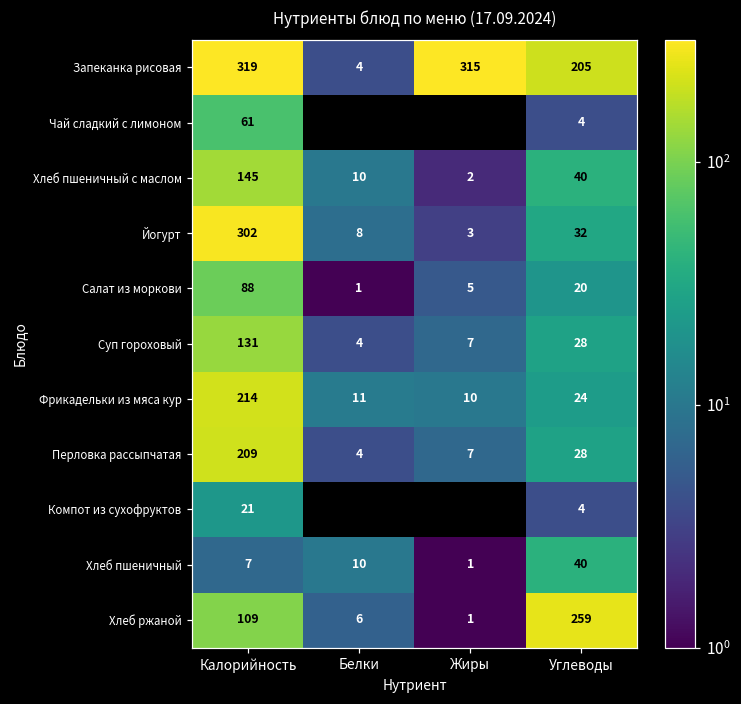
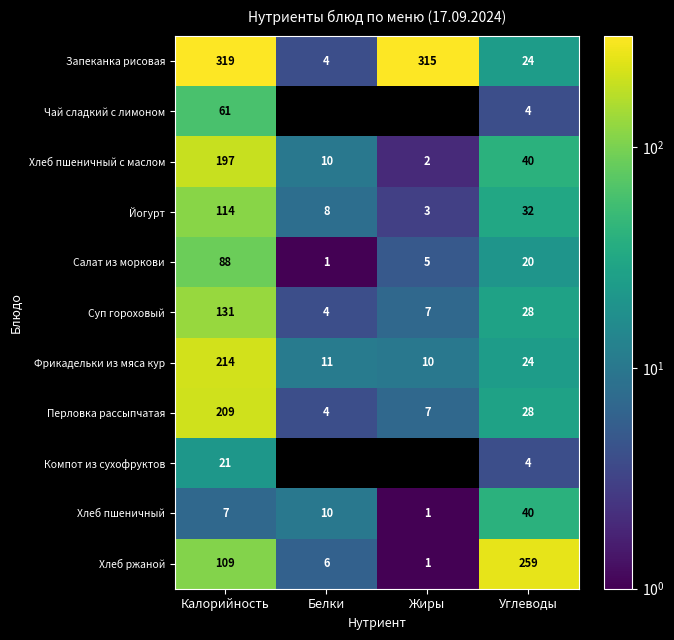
  {
    "Запеканка рисовая": {
      "Калорийность": 319,
      "Белки": 4,
      "Жиры": 315,
-     "Углеводы": 205
+     "Углеводы": 24
    },
    "Чай сладкий с лимоном": {
      "Калорийность": 61,
      "Углеводы": 4
    },
    "Хлеб пшеничный с маслом": {
-     "Калорийность": 145,
+     "Калорийность": 197,
      "Белки": 10,
      "Жиры": 2,
      "Углеводы": 40
    },
    "Йогурт": {
-     "Калорийность": 302,
+     "Калорийность": 114,
      "Белки": 8,
      "Жиры": 3,
      "Углеводы": 32
    },
    "Салат из моркови": {
      "Калорийность": 88,
      "Белки": 1,
      "Жиры": 5,
      "Углеводы": 20
    },
    "Суп гороховый": {
      "Калорийность": 131,
      "Белки": 4,
      "Жиры": 7,
      "Углеводы": 28
    },
    "Фрикадельки из мяса кур": {
      "Калорийность": 214,
      "Белки": 11,
      "Жиры": 10,
      "Углеводы": 24
    },
    "Перловка рассыпчатая": {
      "Калорийность": 209,
      "Белки": 4,
      "Жиры": 7,
      "Углеводы": 28
    },
    "Компот из сухофруктов": {
      "Калорийность": 21,
      "Углеводы": 4
    },
    "Хлеб пшеничный": {
      "Калорийность": 7,
      "Белки": 10,
      "Жиры": 1,
      "Углеводы": 40
    },
    "Хлеб ржаной": {
      "Калорийность": 109,
      "Белки": 6,
      "Жиры": 1,
      "Углеводы": 259
    }
  }
